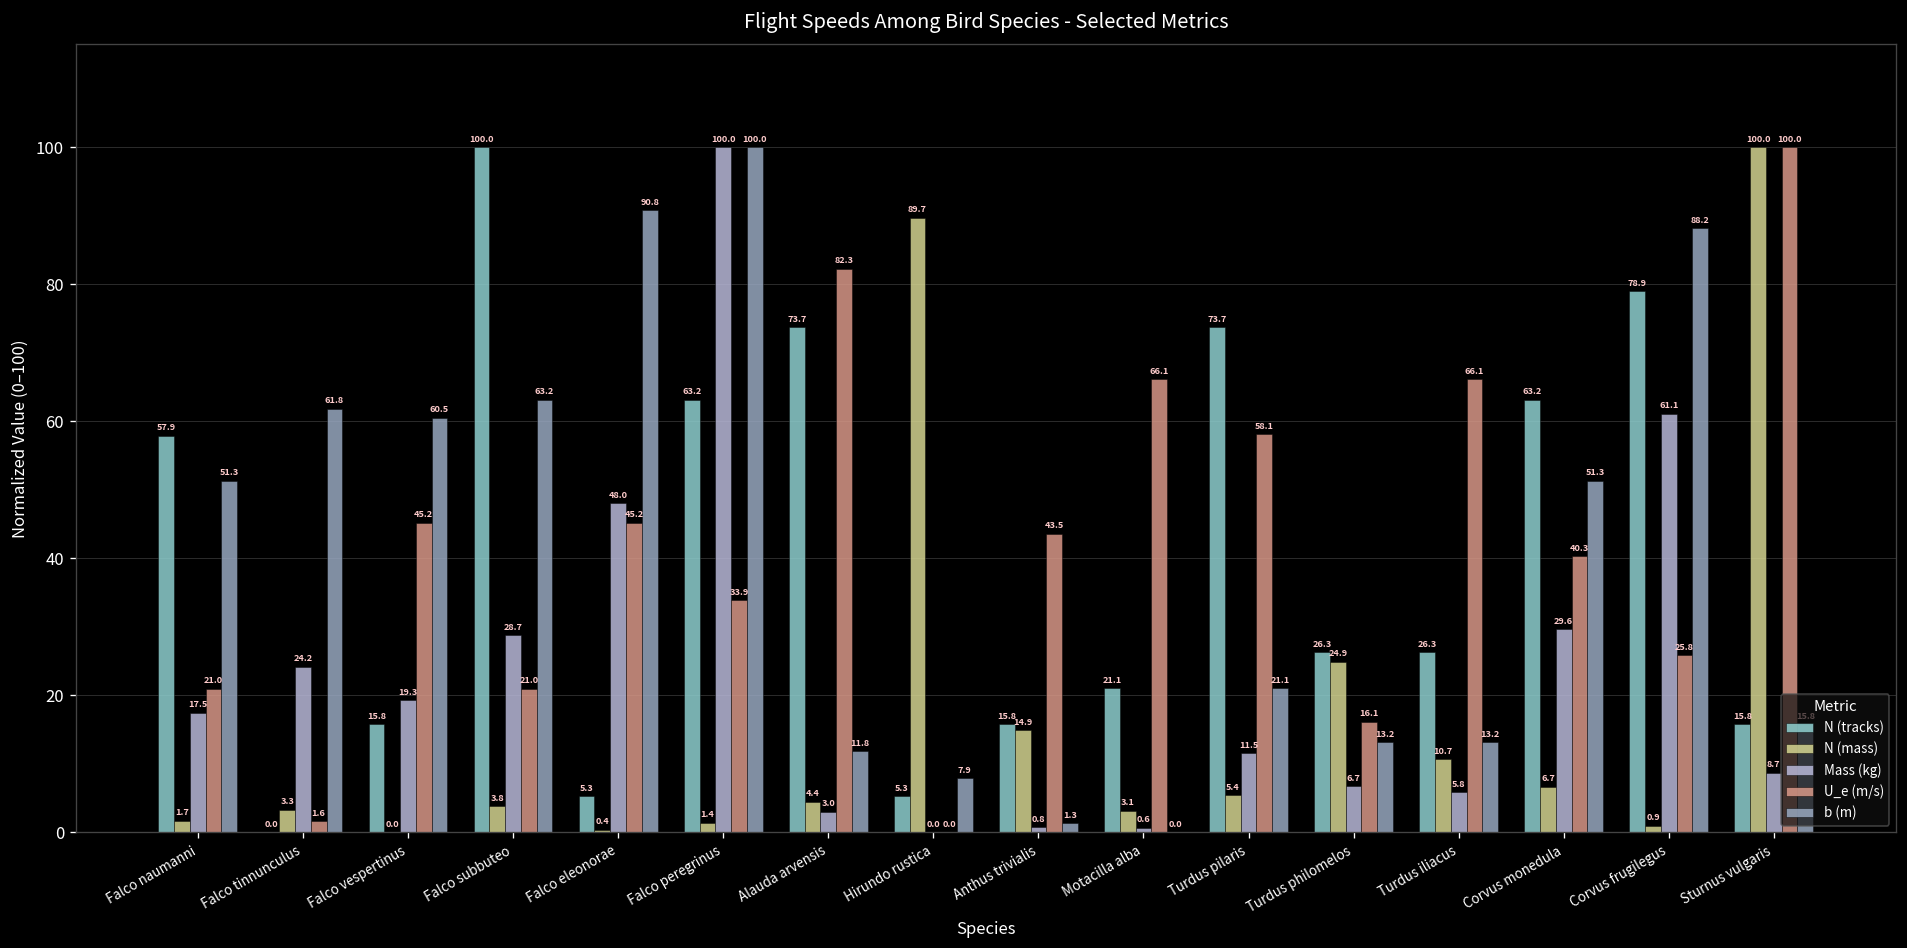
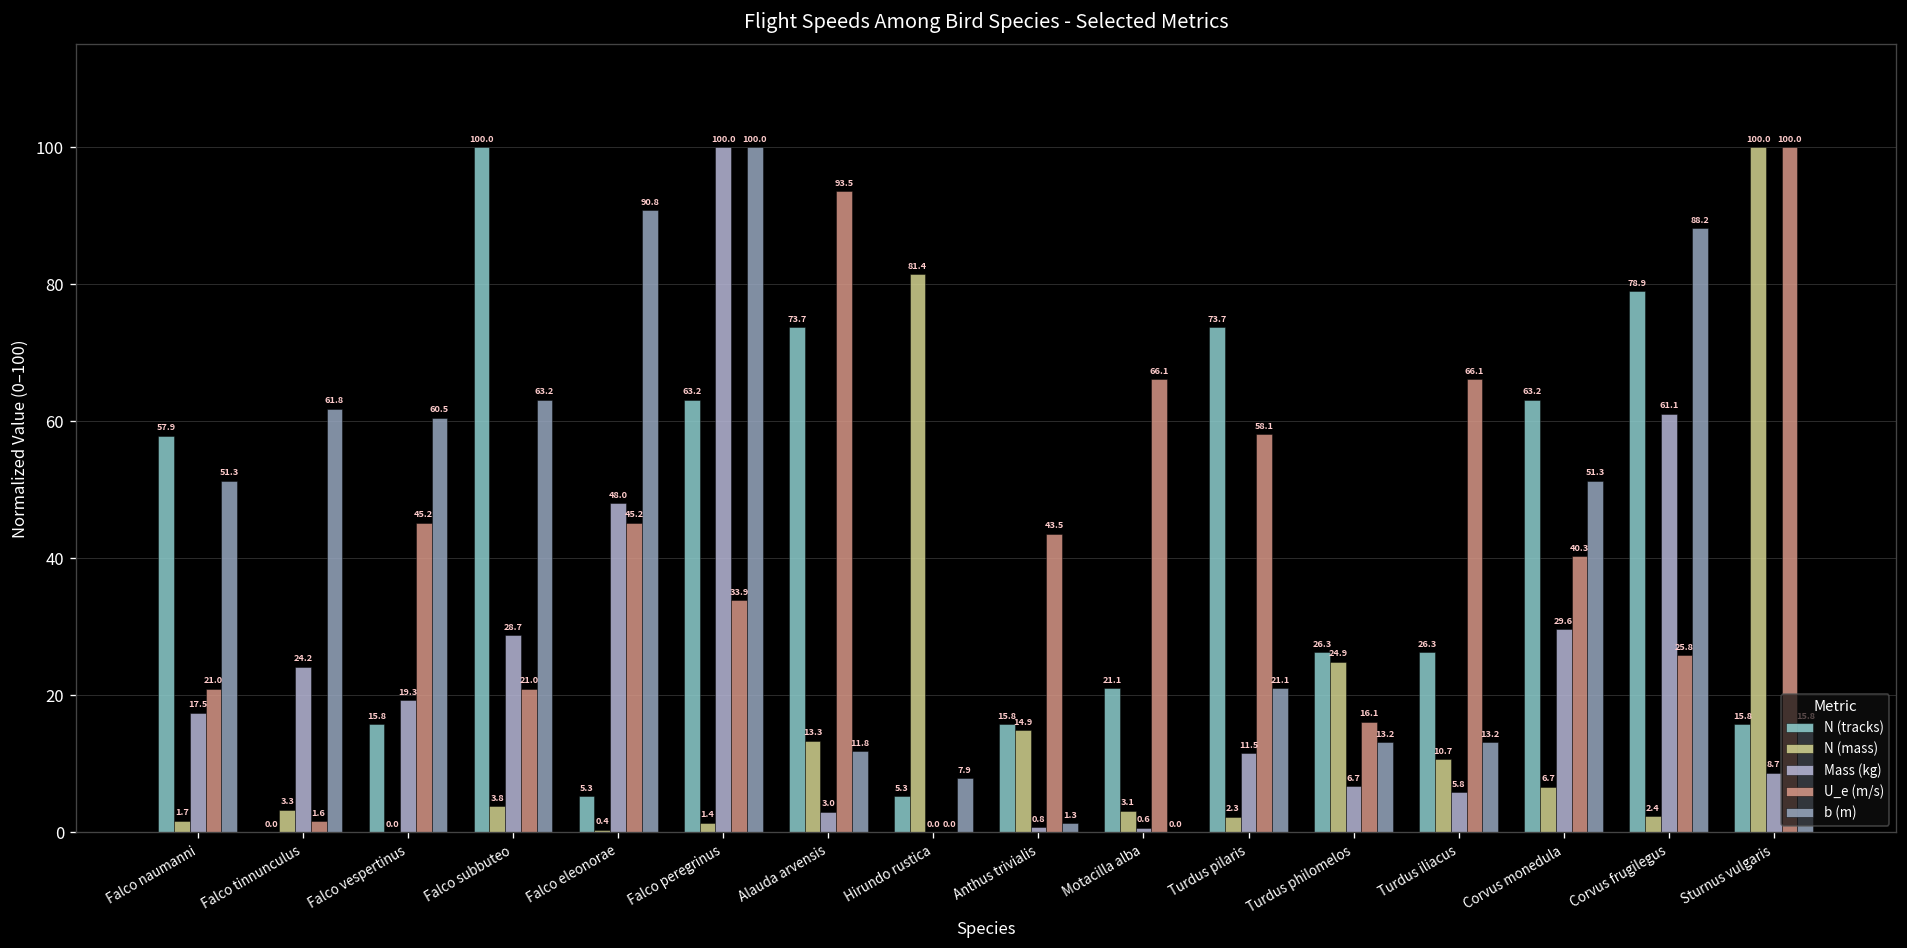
  {
    "N (mass)": {
      "Falco naumanni": 1.7,
      "Falco tinnunculus": 3.3,
      "Falco vespertinus": 0.0,
      "Falco subbuteo": 3.8,
      "Falco eleonorae": 0.4,
      "Falco peregrinus": 1.4,
-     "Alauda arvensis": 4.4,
-     "Hirundo rustica": 89.7,
+     "Alauda arvensis": 13.3,
+     "Hirundo rustica": 81.4,
      "Anthus trivialis": 14.9,
      "Motacilla alba": 3.1,
-     "Turdus pilaris": 5.4,
+     "Turdus pilaris": 2.3,
      "Turdus philomelos": 24.9,
      "Turdus iliacus": 10.7,
      "Corvus monedula": 6.7,
-     "Corvus frugilegus": 0.9,
+     "Corvus frugilegus": 2.4,
      "Sturnus vulgaris": 100.0
    },
    "U_e (m/s)": {
      "Falco naumanni": 21.0,
      "Falco tinnunculus": 1.6,
      "Falco vespertinus": 45.2,
      "Falco subbuteo": 21.0,
      "Falco eleonorae": 45.2,
      "Falco peregrinus": 33.9,
-     "Alauda arvensis": 82.3,
+     "Alauda arvensis": 93.5,
      "Hirundo rustica": 0.0,
      "Anthus trivialis": 43.5,
      "Motacilla alba": 66.1,
      "Turdus pilaris": 58.1,
      "Turdus philomelos": 16.1,
      "Turdus iliacus": 66.1,
      "Corvus monedula": 40.3,
      "Corvus frugilegus": 25.8,
      "Sturnus vulgaris": 100.0
    }
  }
